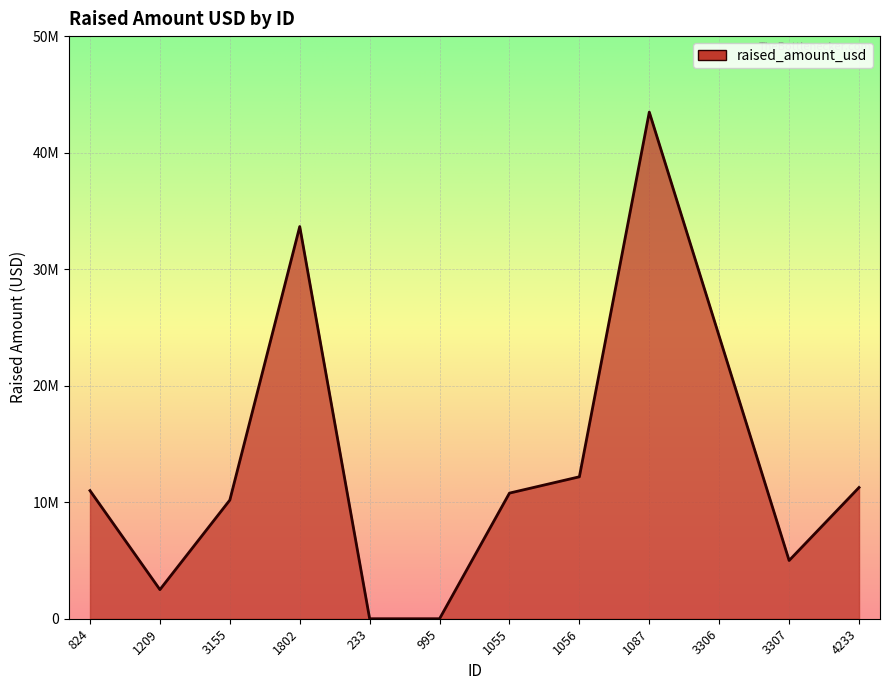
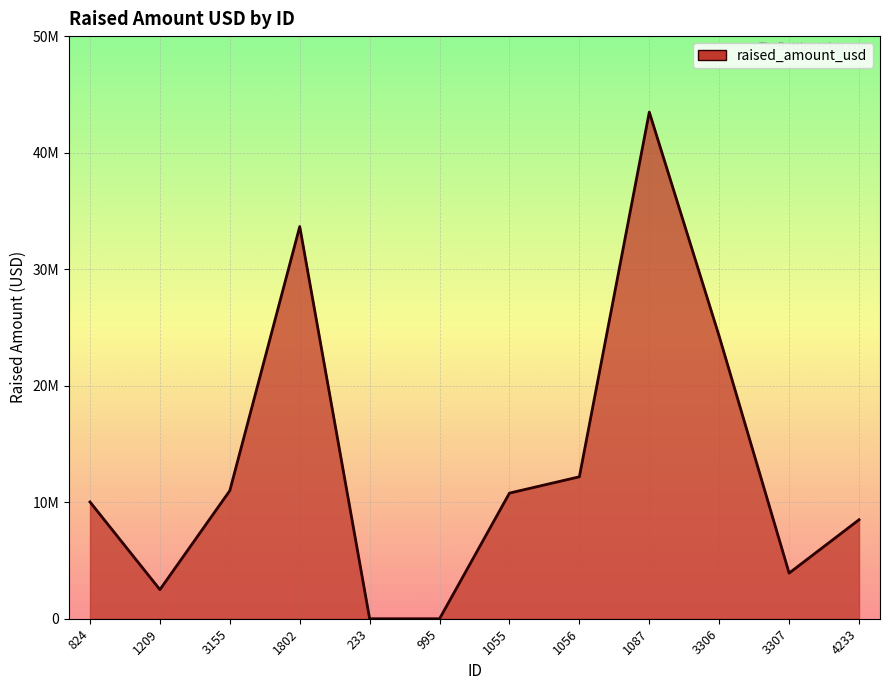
  {
-   "824": 11000000,
+   "824": 10000000,
    "1209": 2500000,
-   "3155": 10200000,
+   "3155": 11000000,
    "1802": 33700000,
    "233": 0,
    "995": 0,
    "1055": 10800000,
    "1056": 12200000,
    "1087": 43500000,
    "3306": 24200000,
-   "3307": 5000000,
-   "4233": 11300000
+   "3307": 3900000,
+   "4233": 8500000
  }
